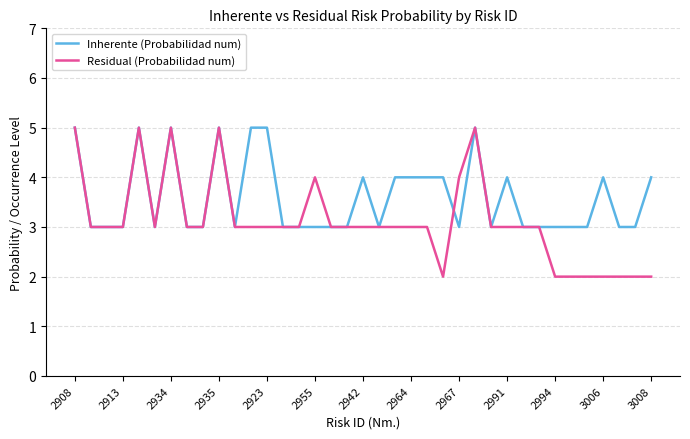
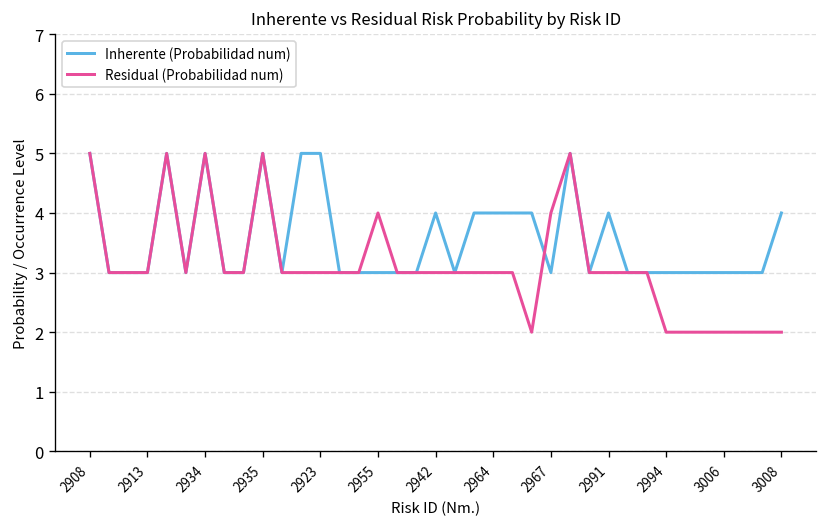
  {
    "Inherente (Probabilidad num)": {
      "2923": 5,
      "2955": 3,
      "2942": 4,
      "2964": 4,
      "2967": 3,
      "2991": 4,
      "2994": 3,
-     "3006": 4,
+     "3006": 3,
      "3008": 4
    },
    "Residual (Probabilidad num)": {
      "2923": 3,
      "2955": 4,
      "2942": 3,
      "2964": 3,
      "2967": 4,
      "2991": 3,
      "2994": 2,
      "3006": 2,
      "3008": 2
    }
  }
